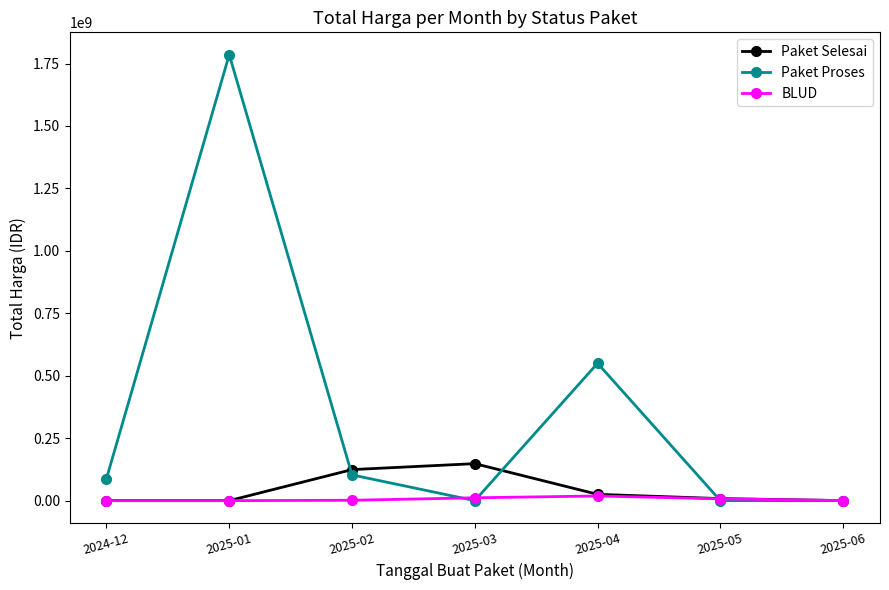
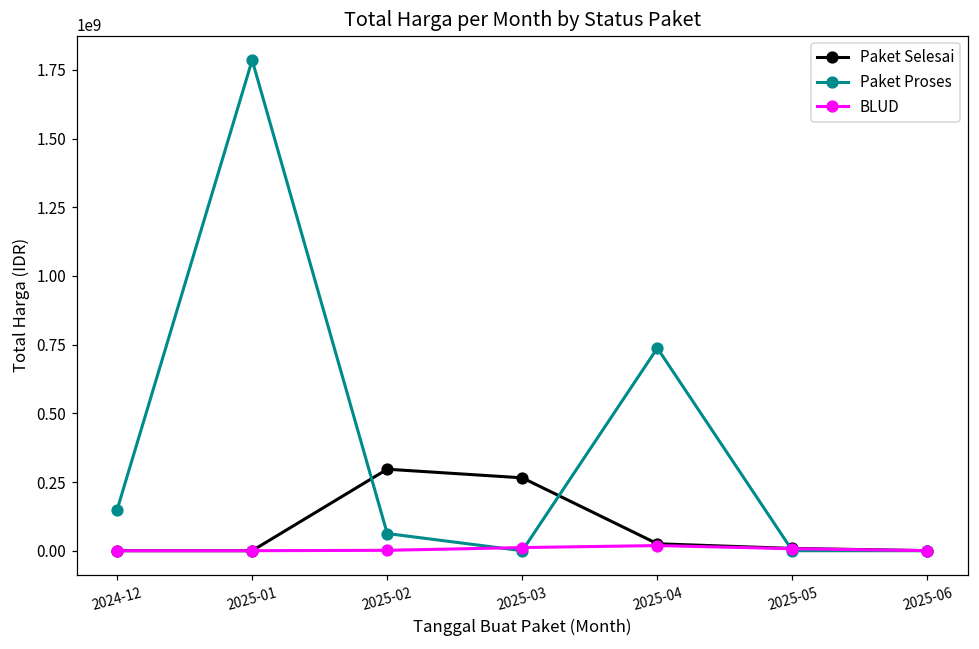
  {
    "Paket Selesai": {
-     "2025-02": 120000000,
-     "2025-03": 150000000
+     "2025-02": 300000000,
+     "2025-03": 270000000
    },
    "Paket Proses": {
-     "2024-12": 90000000,
+     "2024-12": 150000000,
      "2025-01": 1790000000,
-     "2025-02": 100000000,
+     "2025-02": 60000000,
      "2025-03": 0,
-     "2025-04": 550000000
+     "2025-04": 740000000
    },
    "BLUD": {
      "2025-02": 0,
      "2025-03": 10000000
    }
  }
